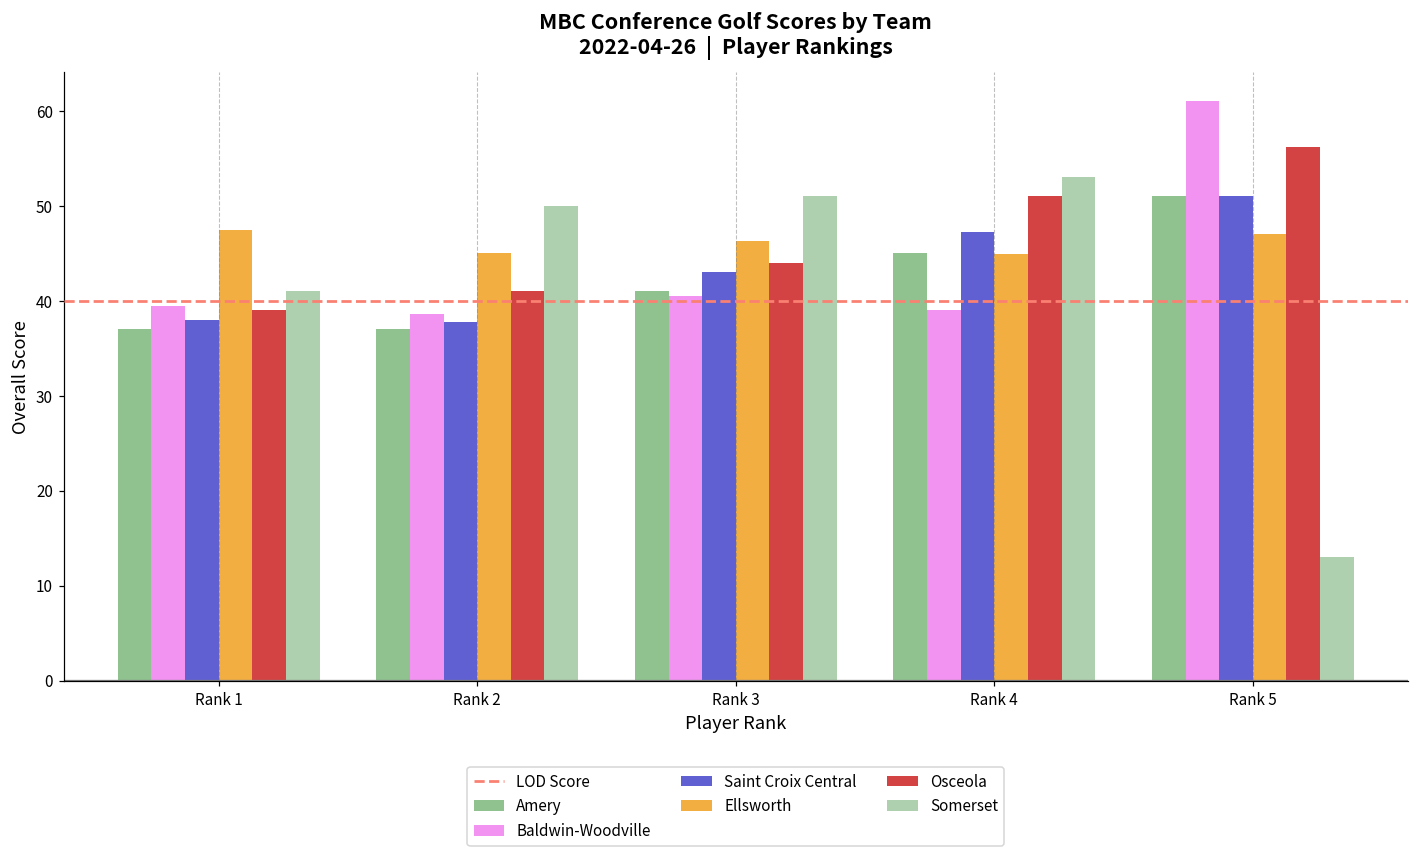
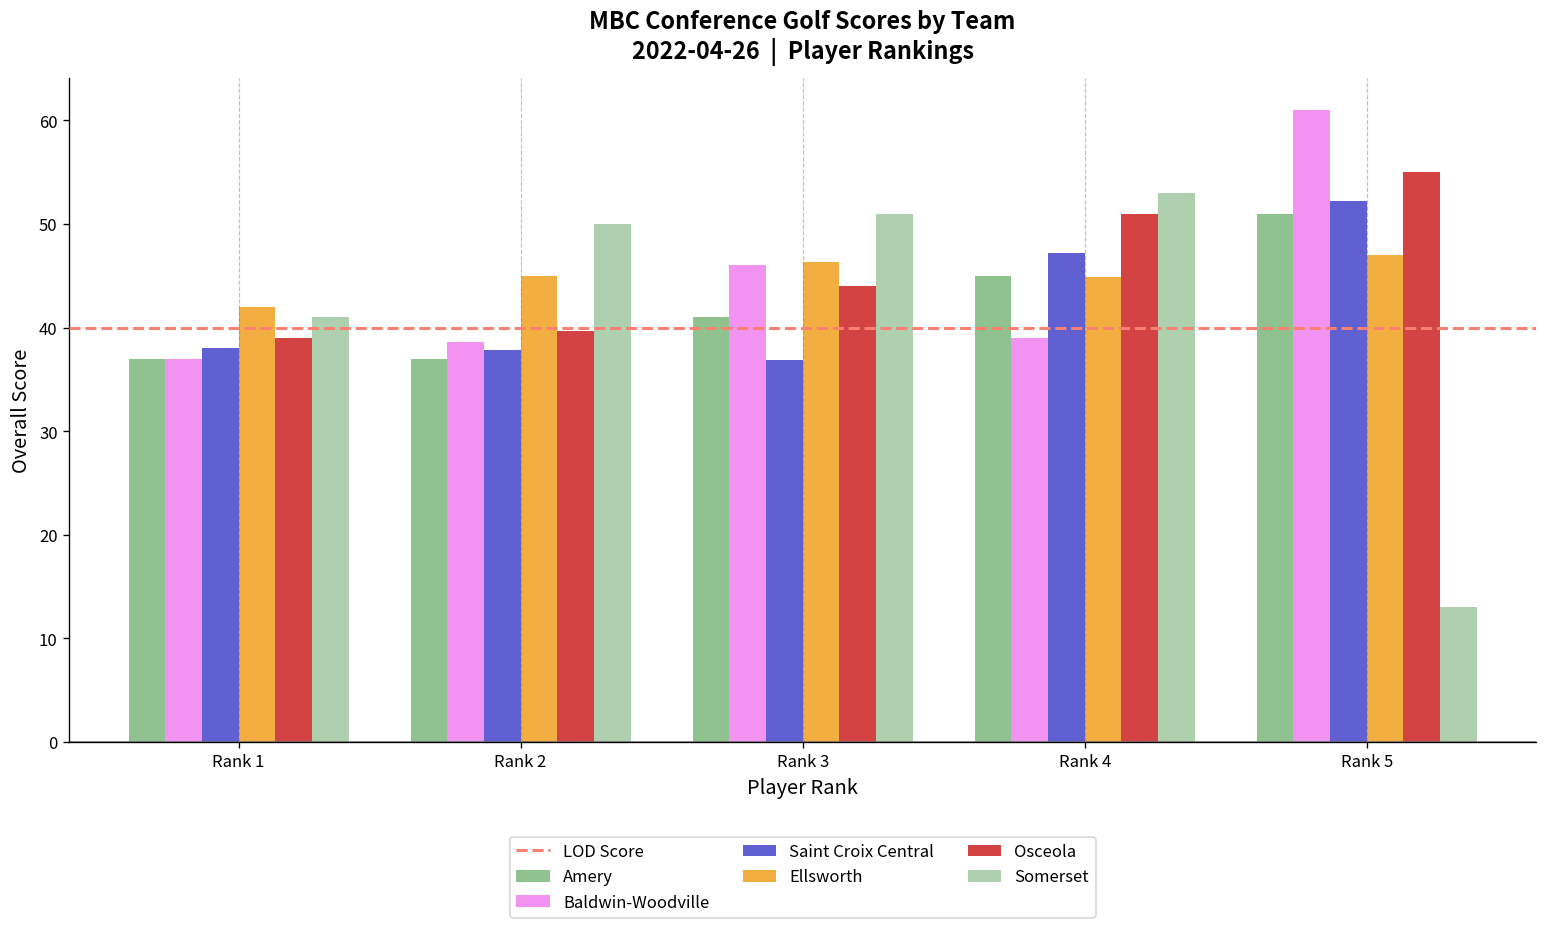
  {
    "Baldwin-Woodville": {
-     "Rank 1": 39,
+     "Rank 1": 37,
      "Rank 2": 39,
-     "Rank 3": 41,
+     "Rank 3": 46,
      "Rank 4": 39,
      "Rank 5": 61
    },
    "Saint Croix Central": {
      "Rank 1": 38,
      "Rank 2": 38,
-     "Rank 3": 43,
+     "Rank 3": 37,
      "Rank 4": 47,
-     "Rank 5": 51
+     "Rank 5": 52
    },
    "Ellsworth": {
-     "Rank 1": 47,
+     "Rank 1": 42,
      "Rank 2": 45,
      "Rank 3": 46,
      "Rank 4": 45,
      "Rank 5": 47
    },
    "Osceola": {
      "Rank 1": 39,
-     "Rank 2": 41,
+     "Rank 2": 40,
      "Rank 3": 44,
      "Rank 4": 51,
-     "Rank 5": 56
+     "Rank 5": 55
    }
  }
